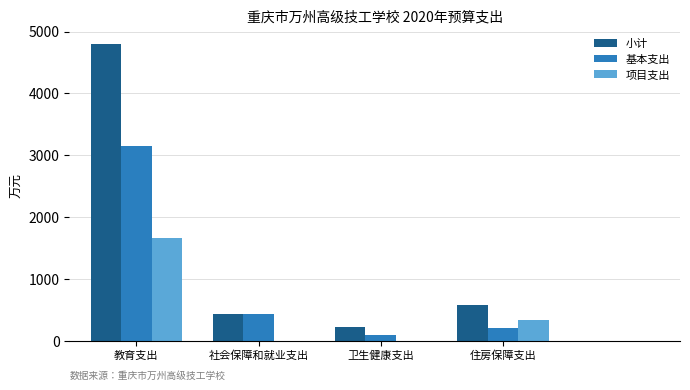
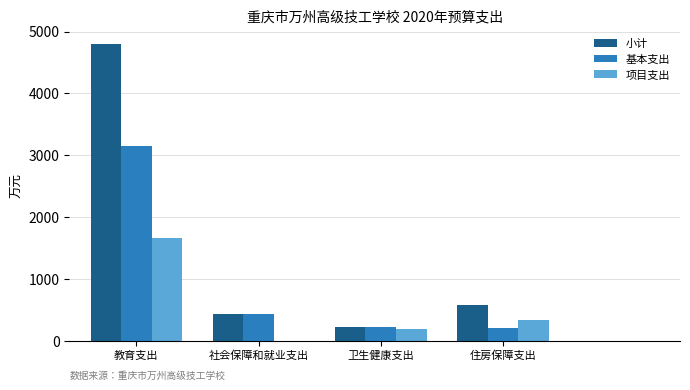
  {
    "小计": {
      "教育支出": 4800,
      "社会保障和就业支出": 400,
      "卫生健康支出": 200,
      "住房保障支出": 600
    },
    "基本支出": {
      "教育支出": 3100,
      "社会保障和就业支出": 400,
-     "卫生健康支出": 100,
+     "卫生健康支出": 200,
      "住房保障支出": 200
    },
    "项目支出": {
      "教育支出": 1700,
      "社会保障和就业支出": 0,
-     "卫生健康支出": 0,
+     "卫生健康支出": 200,
      "住房保障支出": 300
    }
  }
